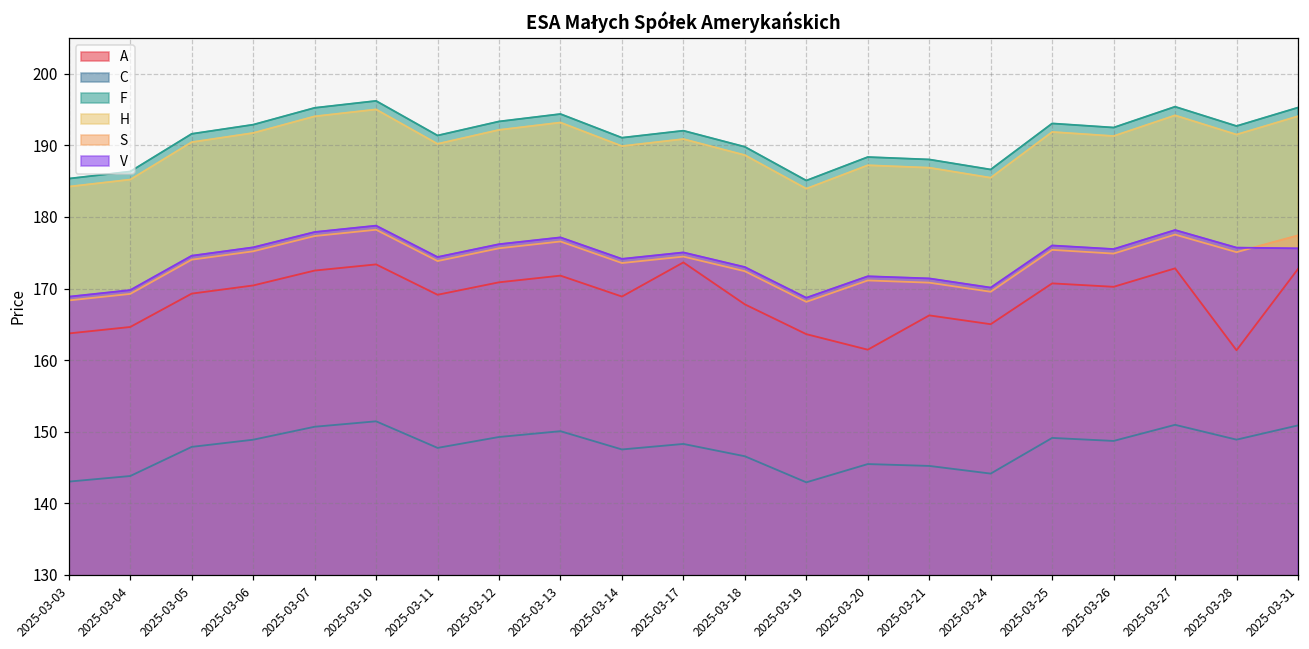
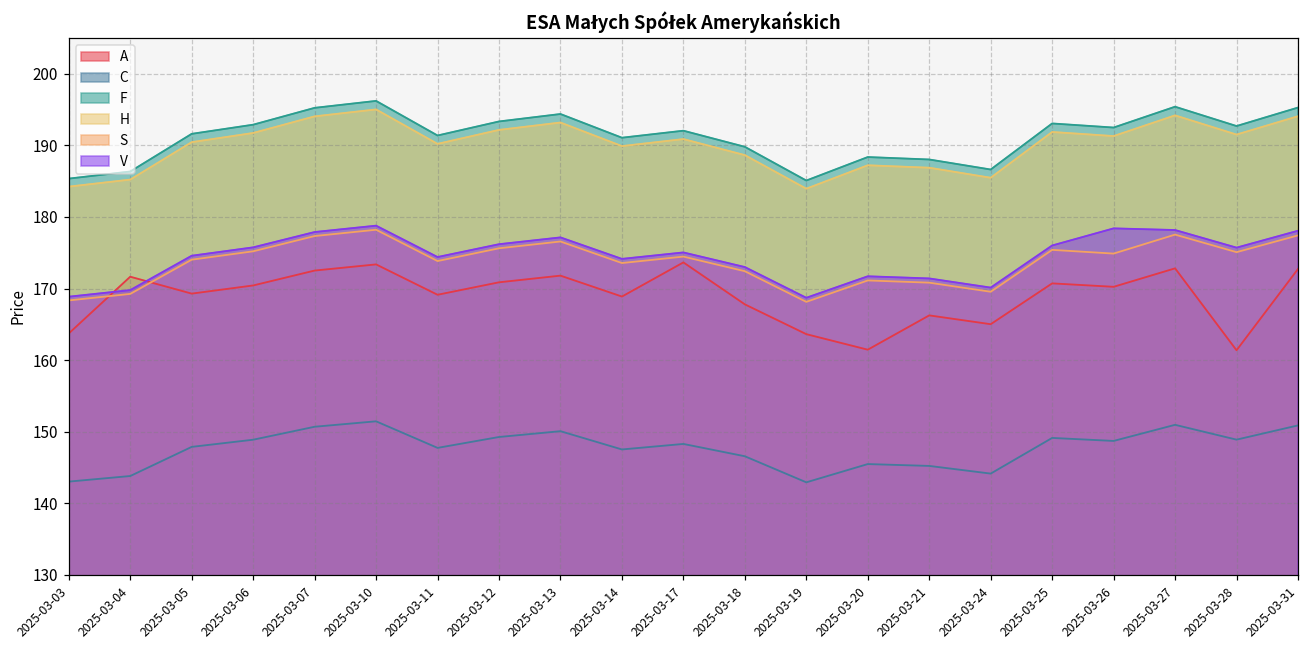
  {
    "A": {
      "2025-03-03": 164,
-     "2025-03-04": 165,
+     "2025-03-04": 172,
      "2025-03-05": 169,
      "2025-03-06": 170,
      "2025-03-07": 173,
      "2025-03-10": 173,
      "2025-03-11": 169,
      "2025-03-12": 171,
      "2025-03-13": 172,
      "2025-03-14": 169,
      "2025-03-17": 174,
      "2025-03-18": 168,
      "2025-03-19": 164,
      "2025-03-20": 161,
      "2025-03-21": 166,
      "2025-03-24": 165,
      "2025-03-25": 171,
      "2025-03-26": 170,
      "2025-03-27": 173,
      "2025-03-28": 161,
      "2025-03-31": 173
    },
    "V": {
      "2025-03-03": 169,
      "2025-03-04": 170,
      "2025-03-05": 175,
      "2025-03-06": 176,
      "2025-03-07": 178,
      "2025-03-10": 179,
      "2025-03-11": 174,
      "2025-03-12": 176,
      "2025-03-13": 177,
      "2025-03-14": 174,
      "2025-03-17": 175,
      "2025-03-18": 173,
      "2025-03-19": 169,
      "2025-03-20": 172,
      "2025-03-21": 171,
      "2025-03-24": 170,
      "2025-03-25": 176,
-     "2025-03-26": 176,
+     "2025-03-26": 178,
      "2025-03-27": 178,
      "2025-03-28": 176,
-     "2025-03-31": 176
+     "2025-03-31": 178
    }
  }
